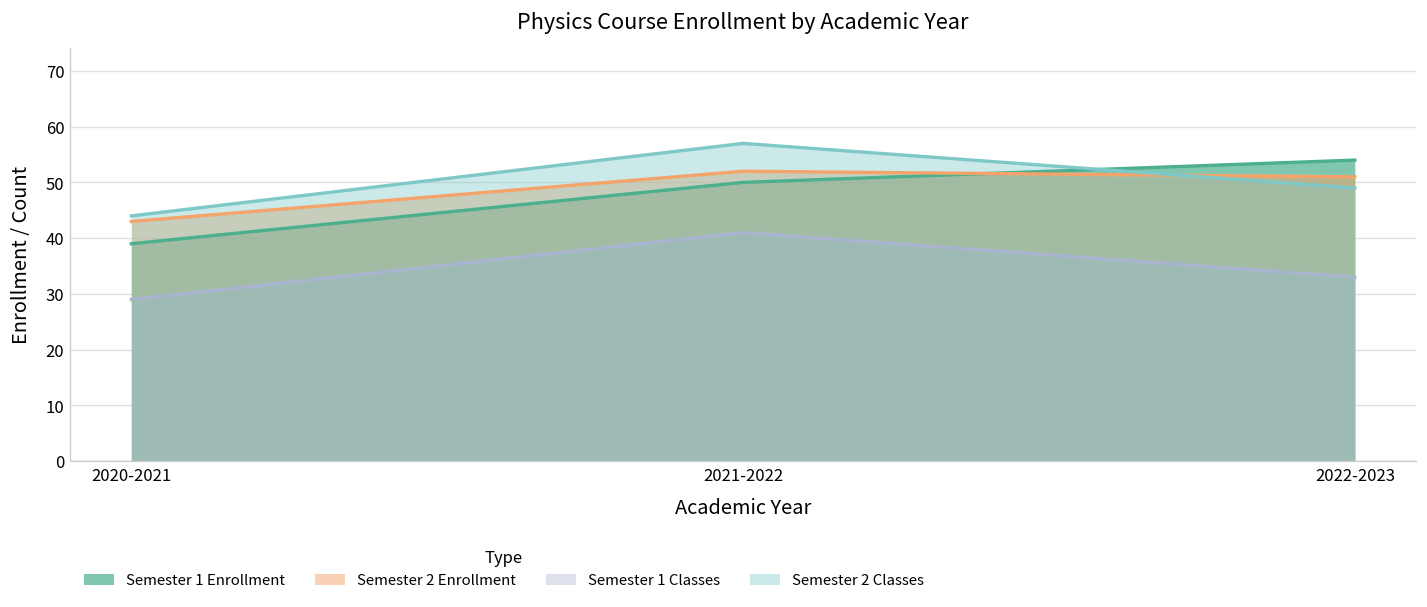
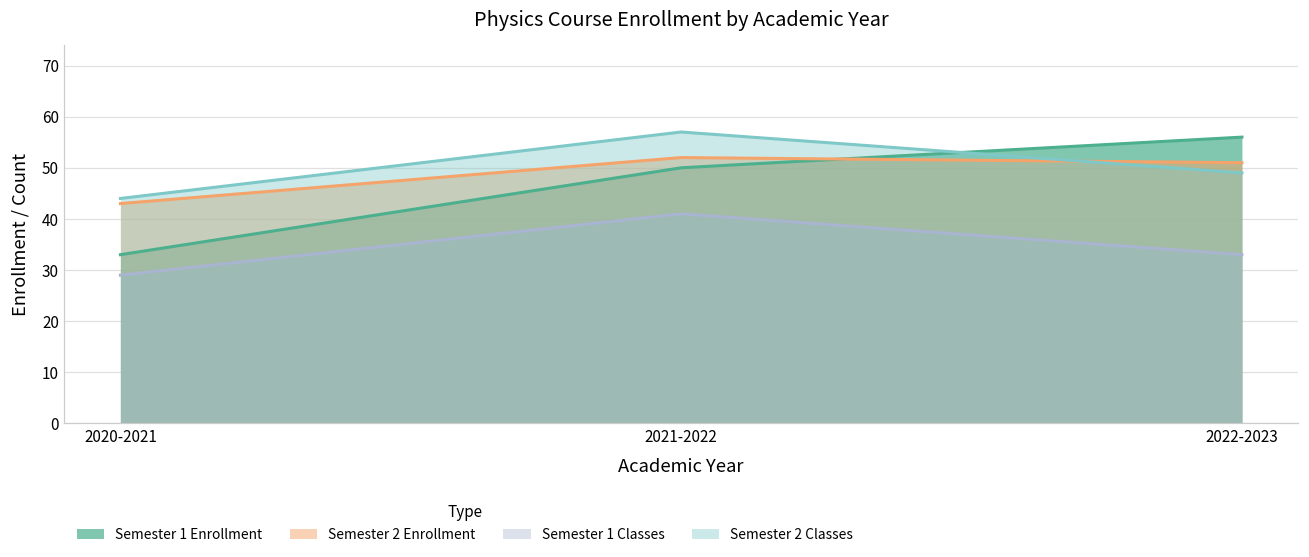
  {
    "Semester 1 Enrollment": {
-     "2020-2021": 39,
+     "2020-2021": 33,
      "2021-2022": 50,
-     "2022-2023": 54
+     "2022-2023": 56
    },
    "Semester 2 Enrollment": {
      "2020-2021": 43,
      "2021-2022": 52,
      "2022-2023": 51
    }
  }
